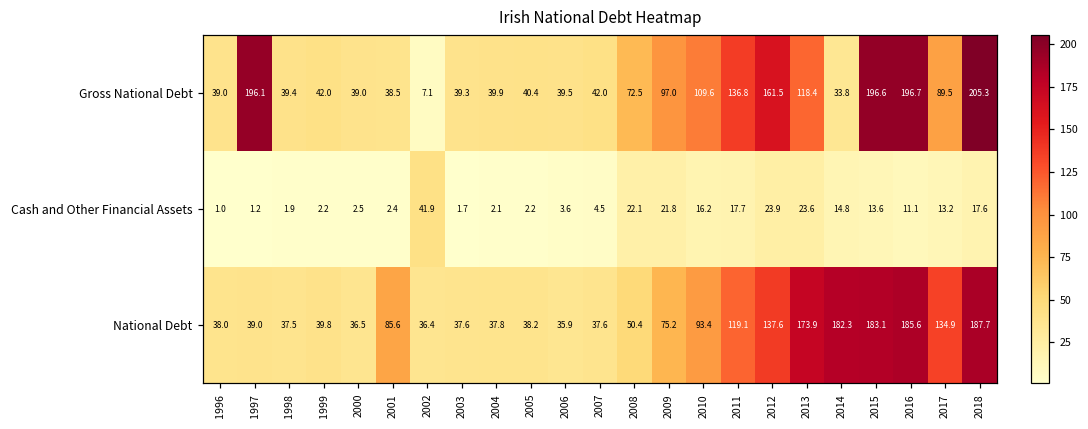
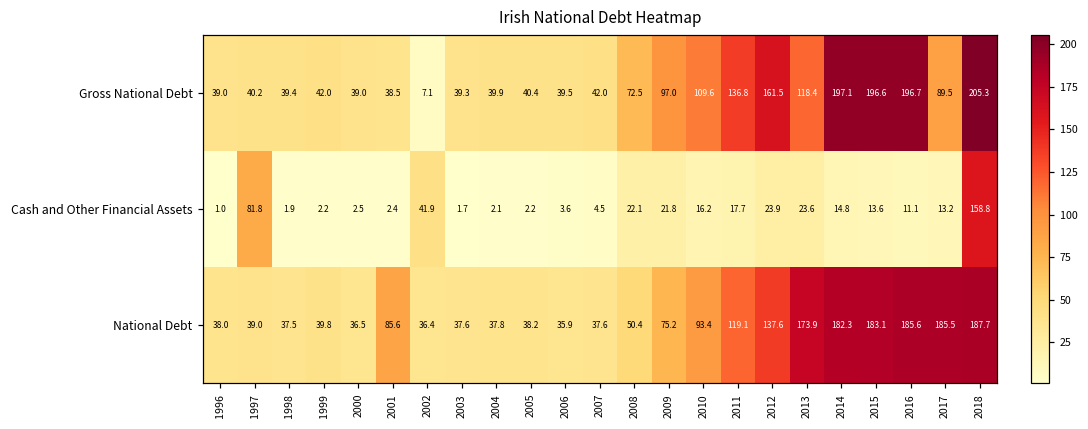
  {
    "Gross National Debt": {
      "1996": 39.0,
-     "1997": 196.1,
+     "1997": 40.2,
      "1998": 39.4,
      "1999": 42.0,
      "2000": 39.0,
      "2001": 38.5,
      "2002": 7.1,
      "2003": 39.3,
      "2004": 39.9,
      "2005": 40.4,
      "2006": 39.5,
      "2007": 42.0,
      "2008": 72.5,
      "2009": 97.0,
      "2010": 109.6,
      "2011": 136.8,
      "2012": 161.5,
      "2013": 118.4,
-     "2014": 33.8,
+     "2014": 197.1,
      "2015": 196.6,
      "2016": 196.7,
      "2017": 89.5,
      "2018": 205.3
    },
    "Cash and Other Financial Assets": {
      "1996": 1.0,
-     "1997": 1.2,
+     "1997": 81.8,
      "1998": 1.9,
      "1999": 2.2,
      "2000": 2.5,
      "2001": 2.4,
      "2002": 41.9,
      "2003": 1.7,
      "2004": 2.1,
      "2005": 2.2,
      "2006": 3.6,
      "2007": 4.5,
      "2008": 22.1,
      "2009": 21.8,
      "2010": 16.2,
      "2011": 17.7,
      "2012": 23.9,
      "2013": 23.6,
      "2014": 14.8,
      "2015": 13.6,
      "2016": 11.1,
      "2017": 13.2,
-     "2018": 17.6
+     "2018": 158.8
    },
    "National Debt": {
      "1996": 38.0,
      "1997": 39.0,
      "1998": 37.5,
      "1999": 39.8,
      "2000": 36.5,
      "2001": 85.6,
      "2002": 36.4,
      "2003": 37.6,
      "2004": 37.8,
      "2005": 38.2,
      "2006": 35.9,
      "2007": 37.6,
      "2008": 50.4,
      "2009": 75.2,
      "2010": 93.4,
      "2011": 119.1,
      "2012": 137.6,
      "2013": 173.9,
      "2014": 182.3,
      "2015": 183.1,
      "2016": 185.6,
-     "2017": 134.9,
+     "2017": 185.5,
      "2018": 187.7
    }
  }
